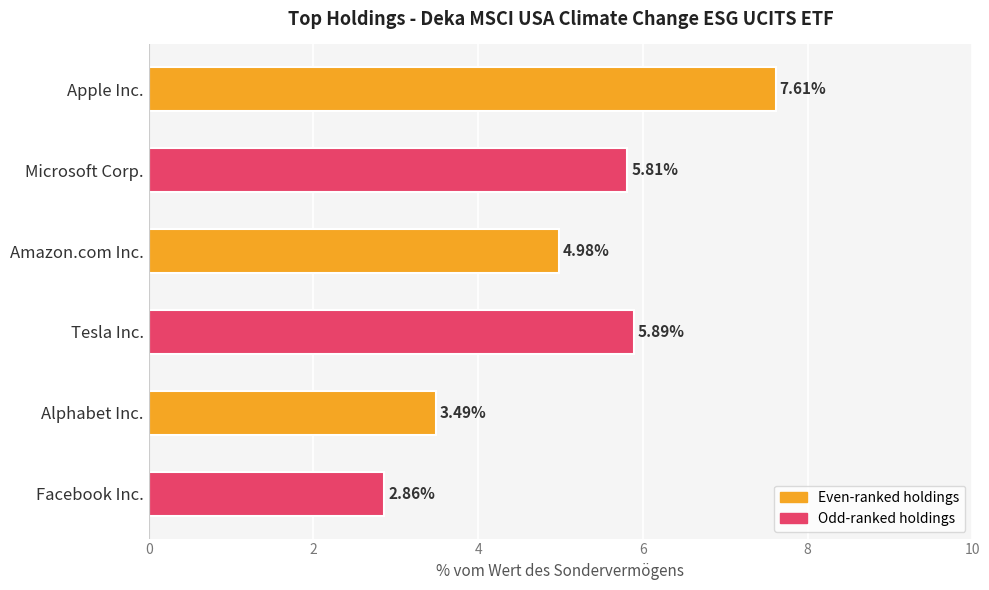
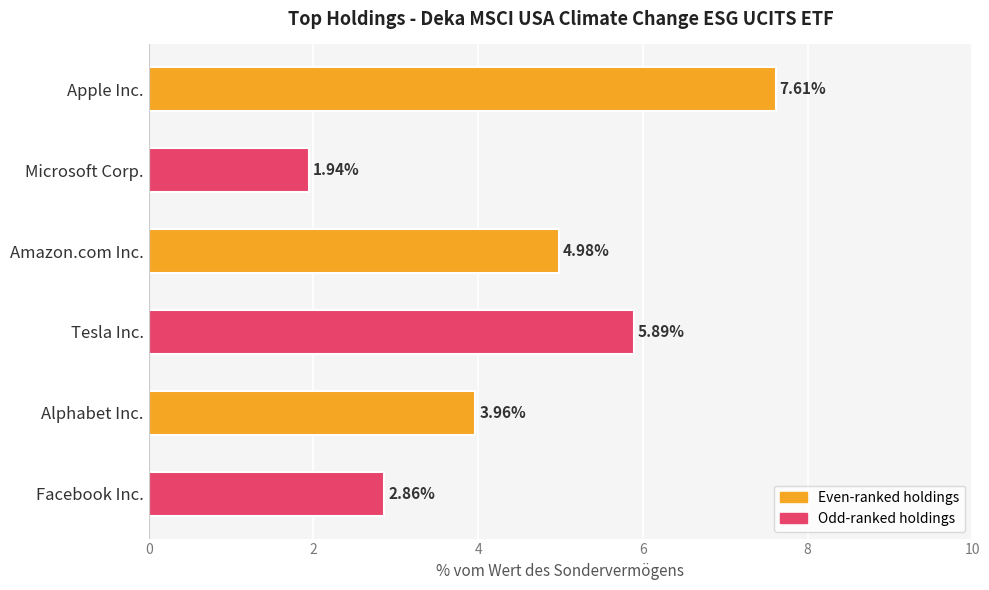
  {
    "Apple Inc.": "7.61%",
-   "Microsoft Corp.": "5.81%",
+   "Microsoft Corp.": "1.94%",
    "Amazon.com Inc.": "4.98%",
    "Tesla Inc.": "5.89%",
-   "Alphabet Inc.": "3.49%",
+   "Alphabet Inc.": "3.96%",
    "Facebook Inc.": "2.86%"
  }
